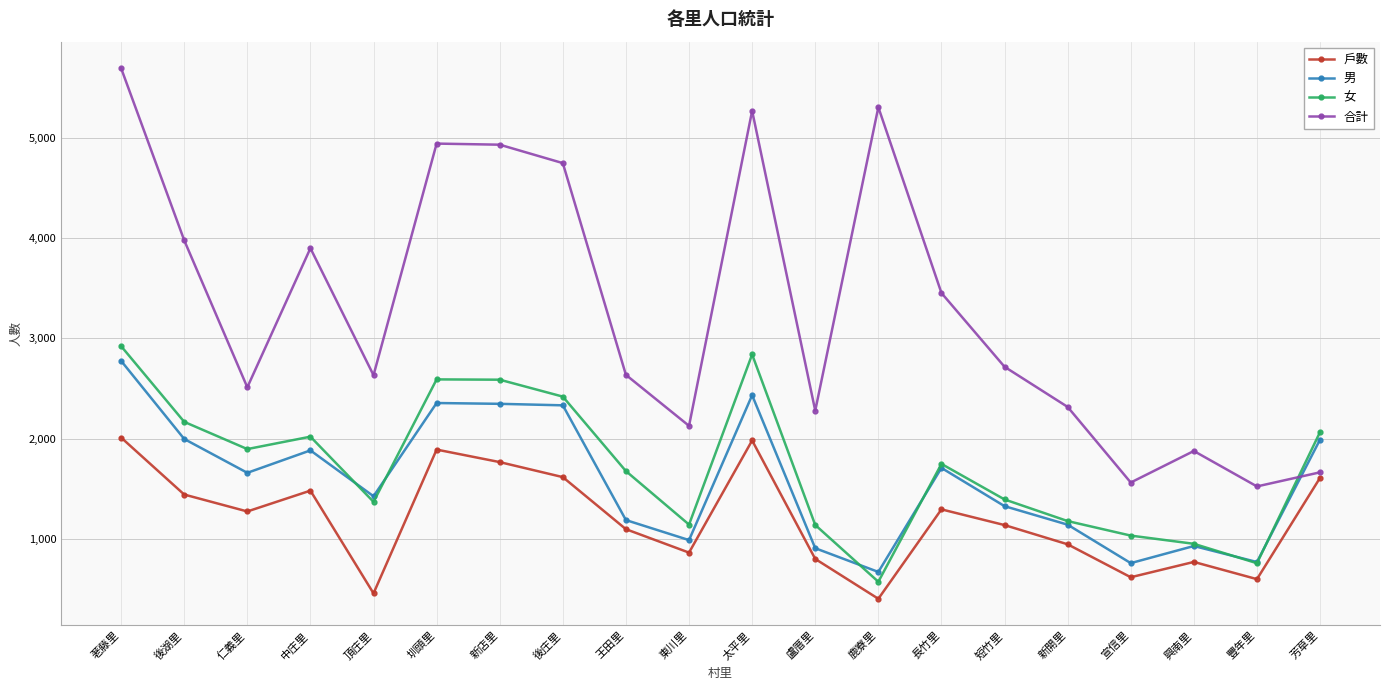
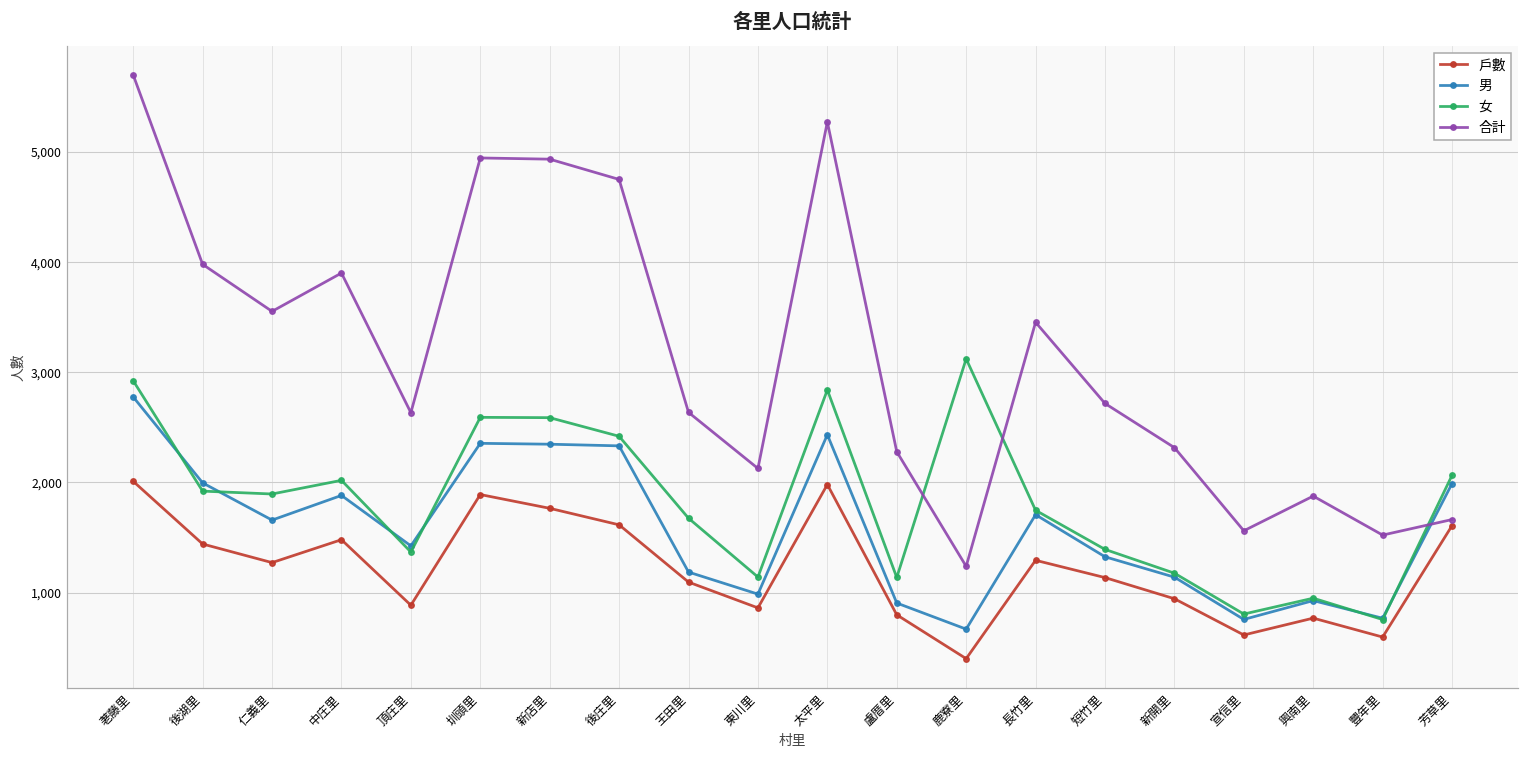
  {
    "戶數": {
      "荖藤里": "2,010",
      "後湖里": "1,440",
      "仁義里": "1,270",
      "中庄里": "1,480",
-     "頂庄里": "450",
+     "頂庄里": "890",
      "圳頭里": "1,890",
      "新店里": "1,770",
      "後庄里": "1,620",
      "王田里": "1,100",
      "東川里": "860",
      "太平里": "1,980",
      "盧厝里": "800",
      "鹿寮里": "400",
      "長竹里": "1,290",
      "短竹里": "1,140",
      "新開里": "940",
      "宣信里": "620",
      "興南里": "770",
      "豐年里": "600",
      "芳草里": "1,610"
    },
    "男": {
      "荖藤里": "2,780",
      "後湖里": "2,000",
      "仁義里": "1,660",
      "中庄里": "1,880",
      "頂庄里": "1,420",
      "圳頭里": "2,360",
      "新店里": "2,350",
      "後庄里": "2,330",
      "王田里": "1,190",
      "東川里": "990",
      "太平里": "2,430",
      "盧厝里": "910",
      "鹿寮里": "670",
      "長竹里": "1,710",
      "短竹里": "1,330",
      "新開里": "1,140",
      "宣信里": "760",
      "芳草里": "1,990"
    },
    "女": {
      "荖藤里": "2,920",
-     "後湖里": "2,170",
+     "後湖里": "1,920",
      "仁義里": "1,900",
      "中庄里": "2,020",
      "頂庄里": "1,370",
      "圳頭里": "2,590",
      "新店里": "2,590",
      "後庄里": "2,420",
      "王田里": "1,680",
      "東川里": "1,140",
      "太平里": "2,840",
      "盧厝里": "1,140",
-     "鹿寮里": "570",
+     "鹿寮里": "3,120",
      "長竹里": "1,750",
      "短竹里": "1,390",
      "新開里": "1,180",
-     "宣信里": "1,030",
+     "宣信里": "810",
      "芳草里": "2,070"
    },
    "合計": {
      "荖藤里": "5,700",
      "後湖里": "3,980",
-     "仁義里": "2,510",
+     "仁義里": "3,550",
      "中庄里": "3,900",
      "頂庄里": "2,630",
      "圳頭里": "4,950",
      "新店里": "4,940",
      "後庄里": "4,750",
      "王田里": "2,640",
      "東川里": "2,130",
      "太平里": "5,270",
      "盧厝里": "2,280",
-     "鹿寮里": "5,310",
+     "鹿寮里": "1,240",
      "長竹里": "3,450",
      "短竹里": "2,720",
      "新開里": "2,320",
      "宣信里": "1,560",
      "興南里": "1,880",
      "豐年里": "1,520",
      "芳草里": "1,660"
    }
  }
